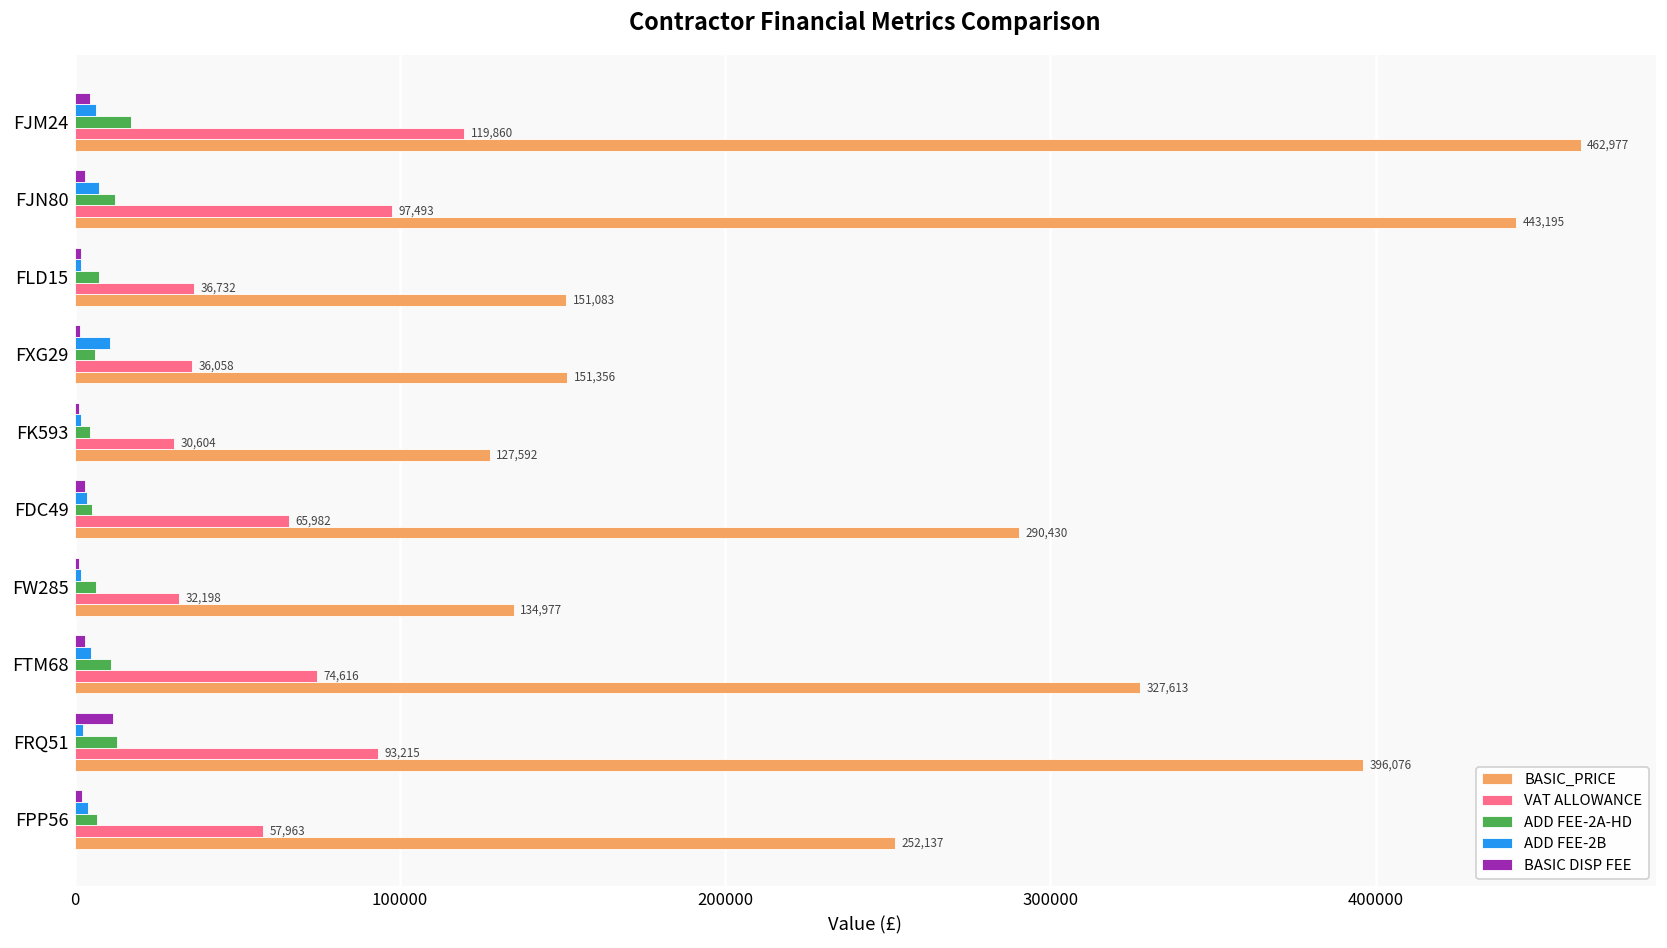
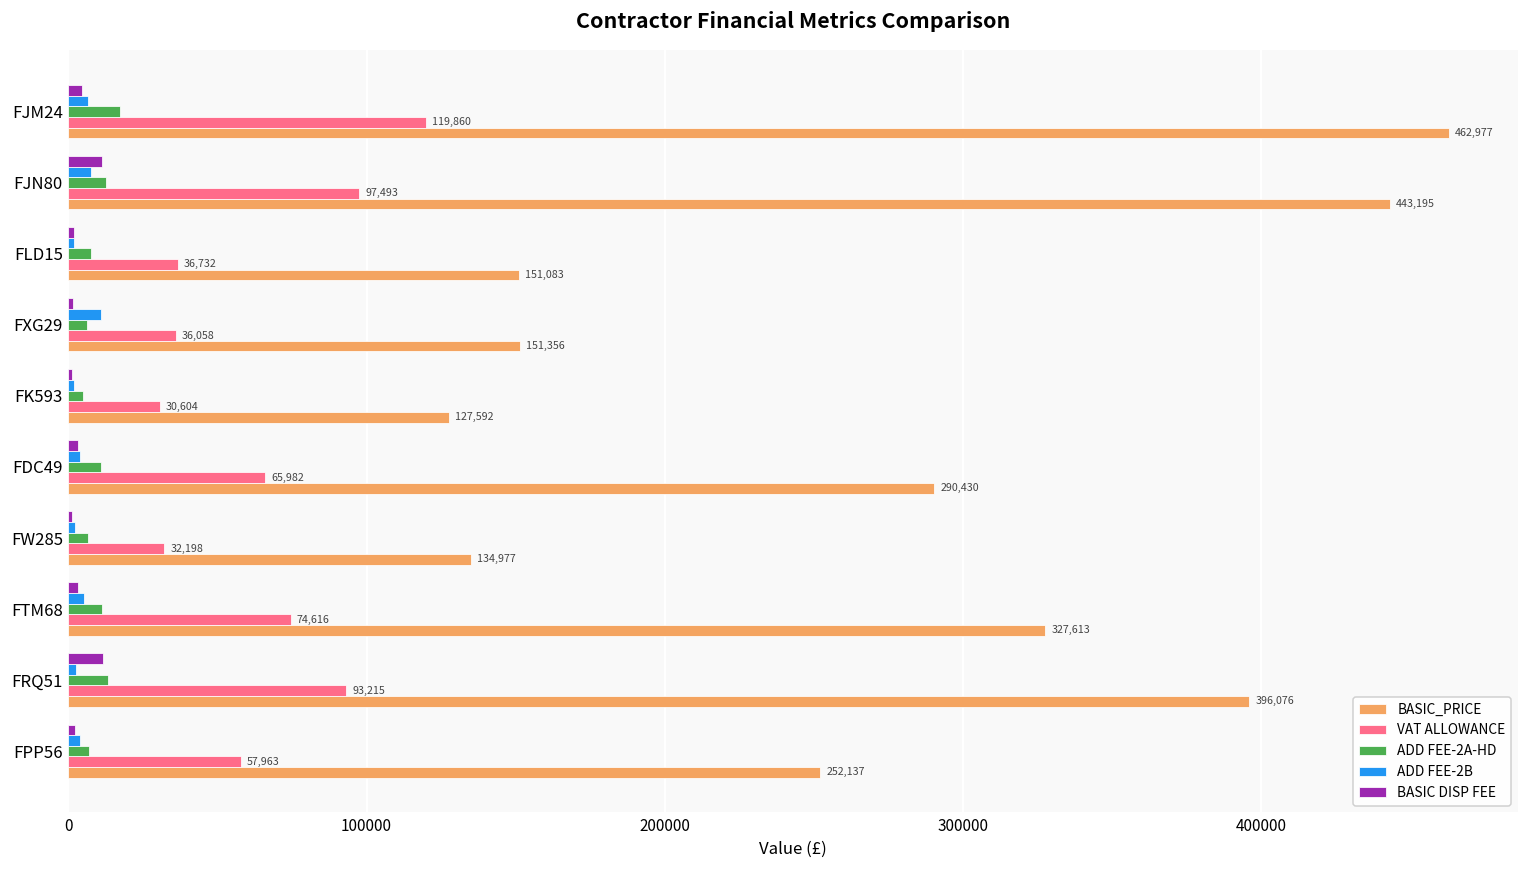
  {
    "BASIC_PRICE": {
      "FJM24": "462,977",
      "FJN80": "443,195",
      "FLD15": "151,083",
      "FXG29": "151,356",
      "FK593": "127,592",
      "FDC49": "290,430",
      "FW285": "134,977",
      "FTM68": "327,613",
      "FRQ51": "396,076",
      "FPP56": "252,137"
    },
    "VAT ALLOWANCE": {
      "FJM24": "119,860",
      "FJN80": "97,493",
      "FLD15": "36,732",
      "FXG29": "36,058",
      "FK593": "30,604",
      "FDC49": "65,982",
      "FW285": "32,198",
      "FTM68": "74,616",
      "FRQ51": "93,215",
      "FPP56": "57,963"
    },
    "ADD FEE-2A-HD": {
      "FJM24": "17000",
      "FJN80": "12000",
      "FLD15": "8000",
      "FXG29": "6000",
      "FK593": "5000",
-     "FDC49": "5000",
+     "FDC49": "11000",
      "FW285": "6000",
      "FTM68": "11000",
      "FRQ51": "13000",
      "FPP56": "7000"
    },
    "ADD FEE-2B": {
      "FJM24": "7000",
      "FJN80": "8000",
      "FLD15": "2000",
      "FXG29": "11000",
      "FK593": "2000",
      "FDC49": "4000",
      "FW285": "2000",
      "FTM68": "5000",
      "FRQ51": "3000",
      "FPP56": "4000"
    },
    "BASIC DISP FEE": {
      "FJM24": "5000",
-     "FJN80": "3000",
+     "FJN80": "11000",
      "FLD15": "2000",
      "FXG29": "2000",
      "FK593": "1000",
      "FDC49": "3000",
      "FW285": "1000",
      "FTM68": "3000",
      "FRQ51": "12000",
      "FPP56": "2000"
    }
  }
